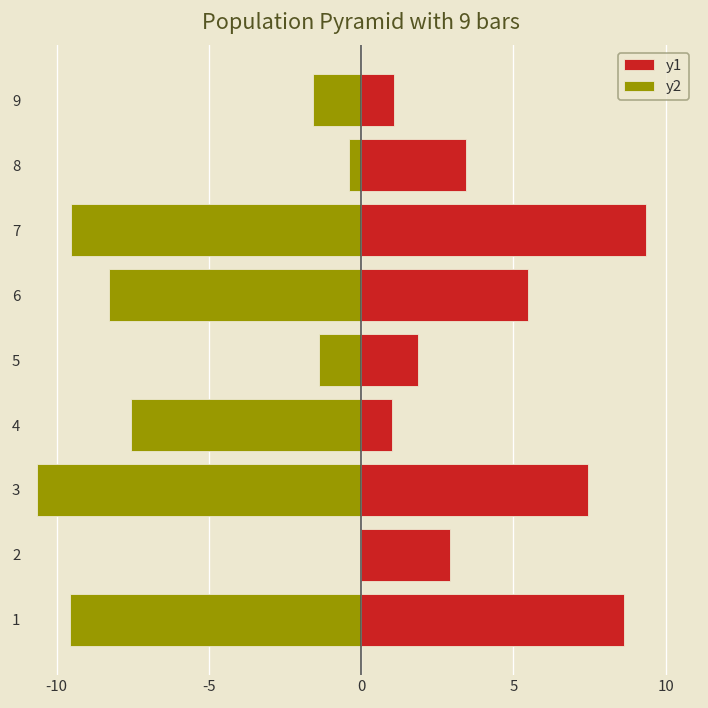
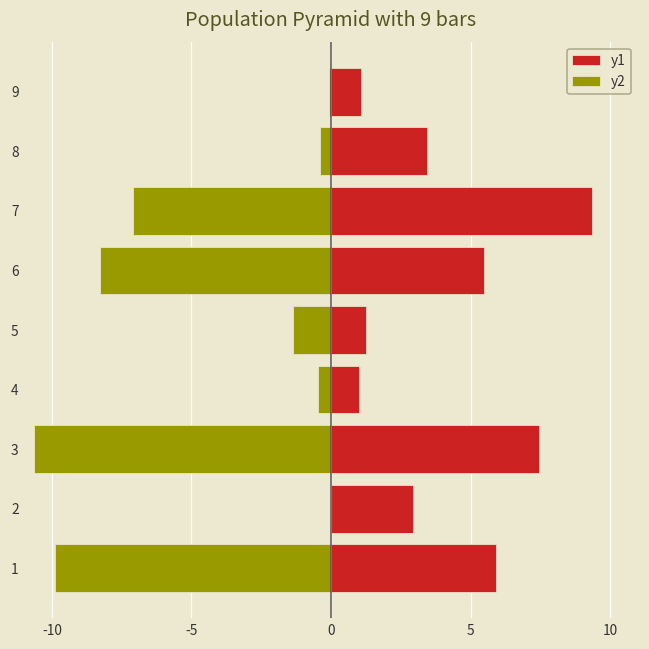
  {
    "y1": {
      "9": 1.1,
      "8": 3.4,
      "7": 9.4,
      "6": 5.5,
-     "5": 1.9,
+     "5": 1.2,
      "4": 1.0,
      "3": 7.4,
      "2": 2.9,
-     "1": 8.6
+     "1": 5.9
    },
    "y2": {
-     "9": -1.6,
+     "9": -0.1,
      "8": -0.4,
-     "7": -9.5,
+     "7": -7.1,
      "6": -8.3,
      "5": -1.4,
-     "4": -7.6,
+     "4": -0.5,
      "3": -10.6,
      "2": 0.0,
-     "1": -9.6
+     "1": -9.9
    }
  }
